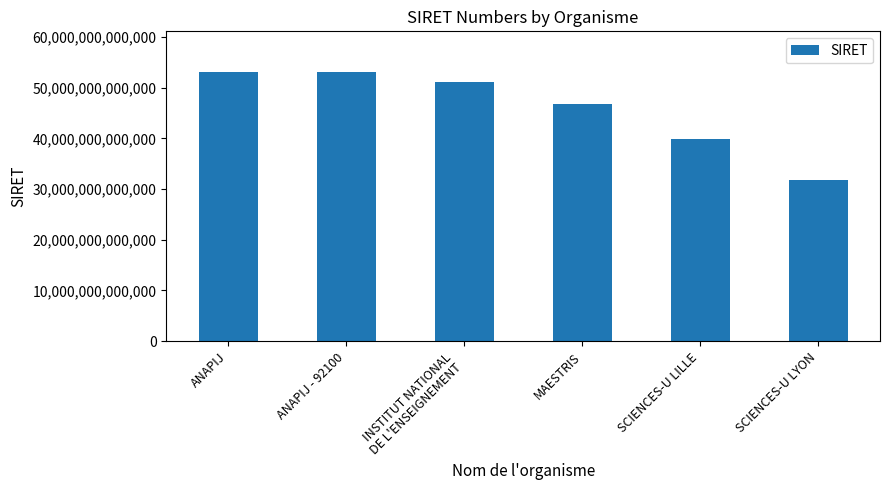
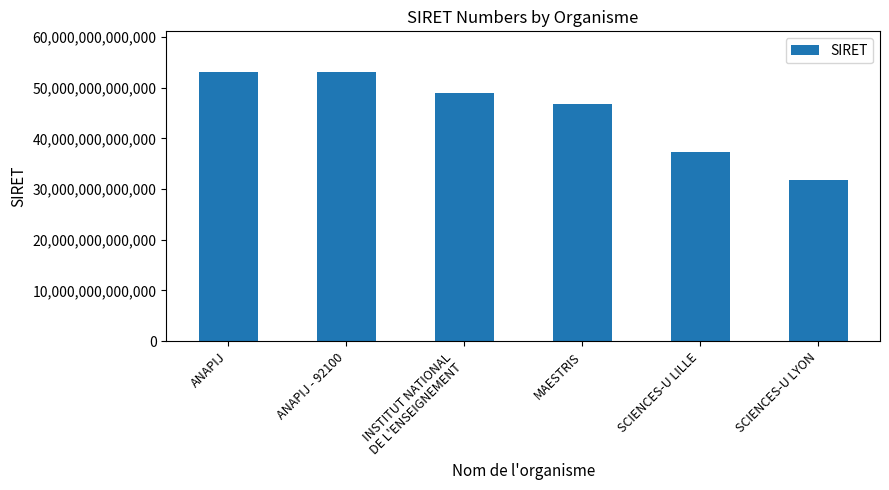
  {
    "ANAPIJ": "53,000,000,000,000",
    "ANAPIJ - 92100": "53,000,000,000,000",
-   "INSTITUT NATIONAL DE L'ENSEIGNEMENT": "51,000,000,000,000",
+   "INSTITUT NATIONAL DE L'ENSEIGNEMENT": "49,000,000,000,000",
    "MAESTRIS": "47,000,000,000,000",
-   "SCIENCES-U LILLE": "40,000,000,000,000",
+   "SCIENCES-U LILLE": "37,000,000,000,000",
    "SCIENCES-U LYON": "32,000,000,000,000"
  }
